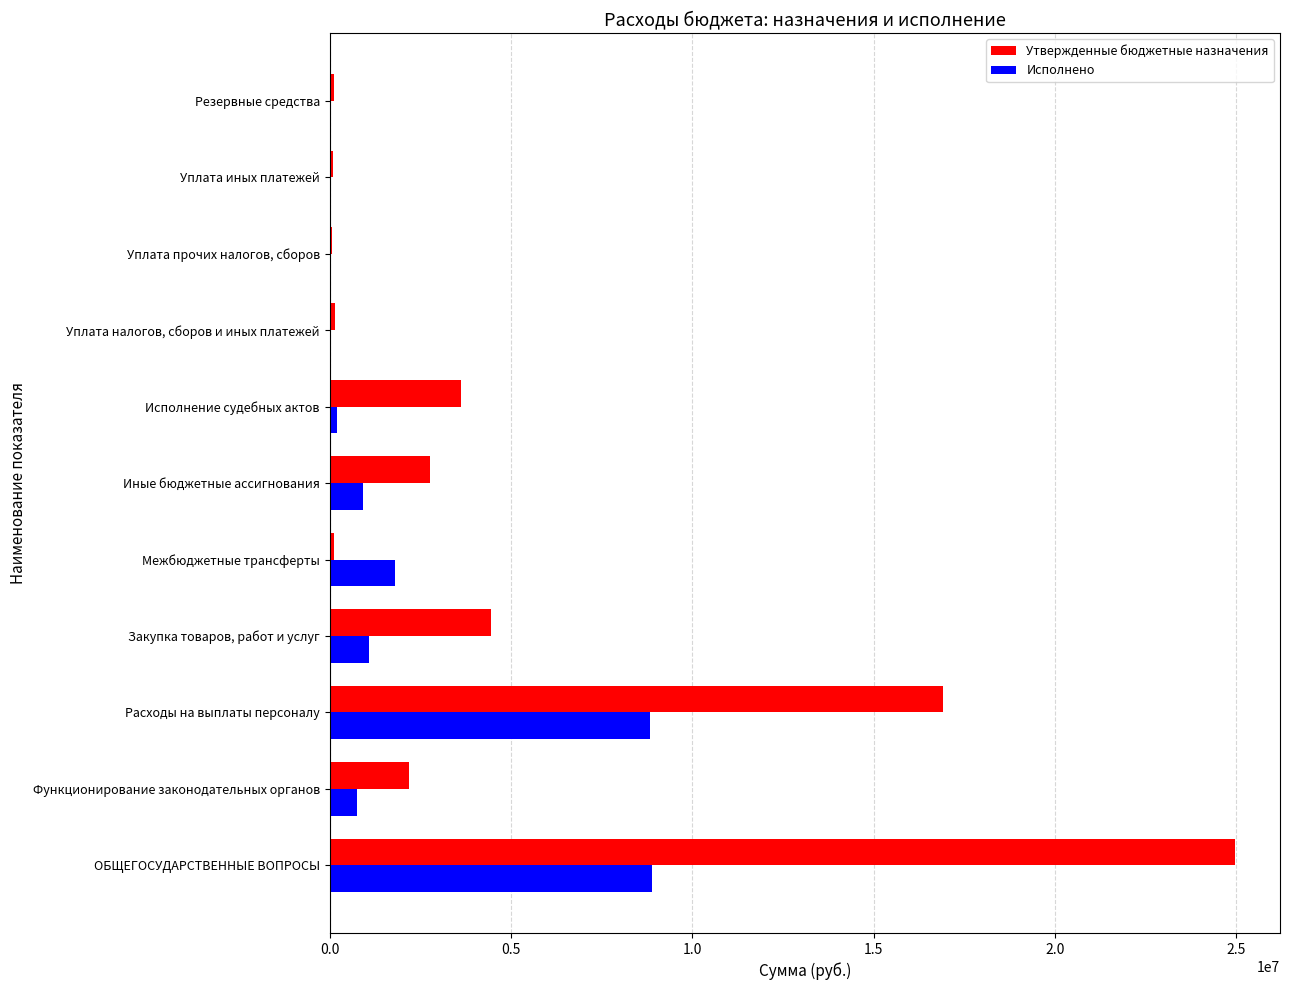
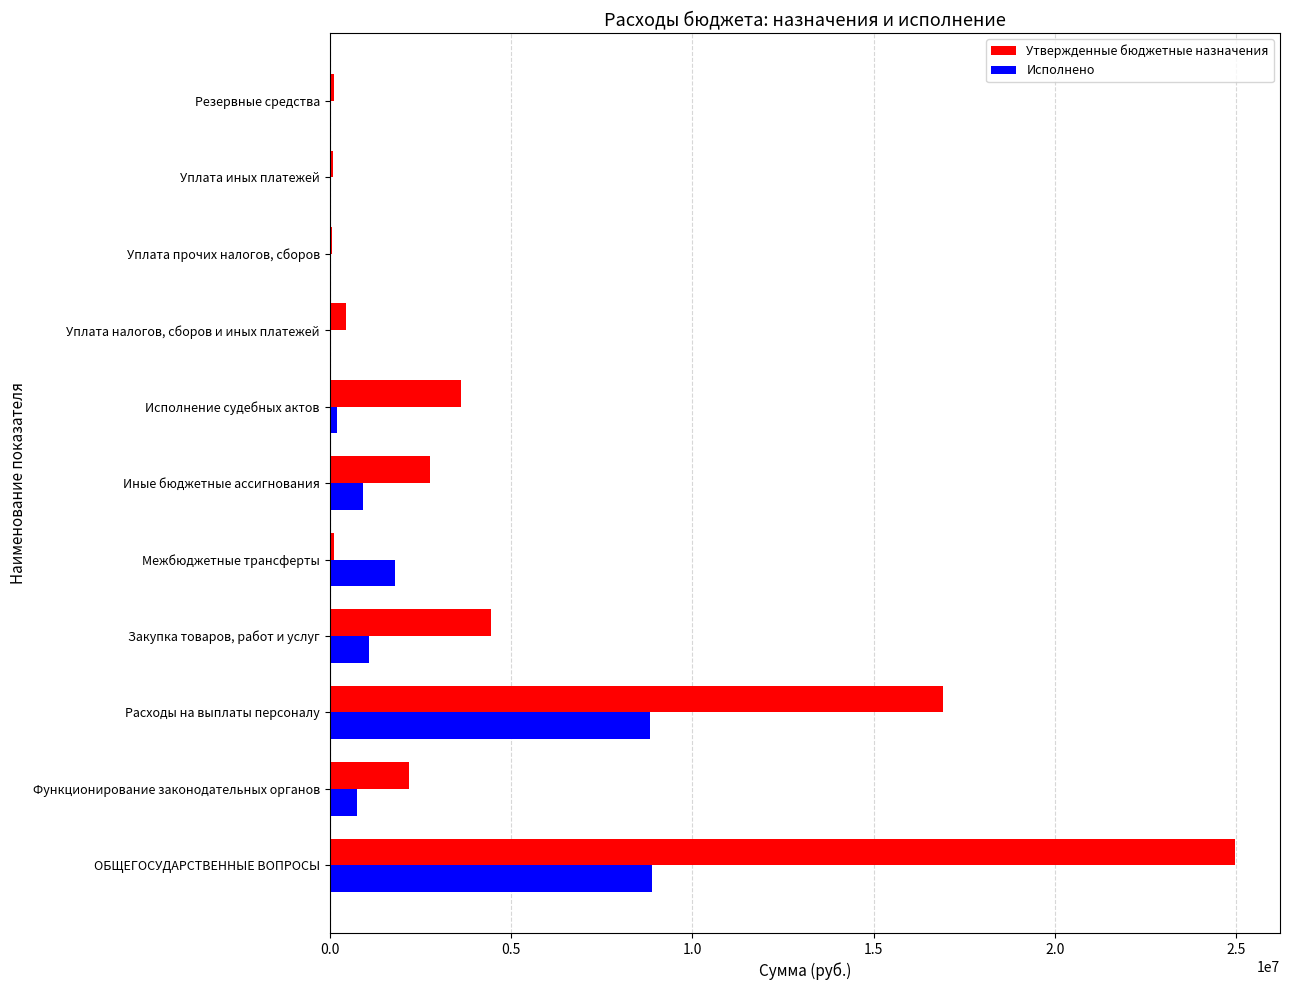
  {
    "Утвержденные бюджетные назначения": {
      "Резервные средства": 100000,
      "Уплата иных платежей": 100000,
-     "Уплата налогов, сборов и иных платежей": 200000,
+     "Уплата налогов, сборов и иных платежей": 500000,
      "Исполнение судебных актов": 3600000,
      "Иные бюджетные ассигнования": 2800000,
      "Межбюджетные трансферты": 100000,
      "Закупка товаров, работ и услуг": 4400000,
      "Расходы на выплаты персоналу": 16900000,
      "Функционирование законодательных органов": 2200000,
      "ОБЩЕГОСУДАРСТВЕННЫЕ ВОПРОСЫ": 25000000
    },
    "Исполнено": {
      "Резервные средства": 0,
      "Исполнение судебных актов": 200000,
      "Иные бюджетные ассигнования": 900000,
      "Межбюджетные трансферты": 1800000,
      "Закупка товаров, работ и услуг": 1100000,
      "Расходы на выплаты персоналу": 8800000,
      "Функционирование законодательных органов": 800000,
      "ОБЩЕГОСУДАРСТВЕННЫЕ ВОПРОСЫ": 8900000
    }
  }
